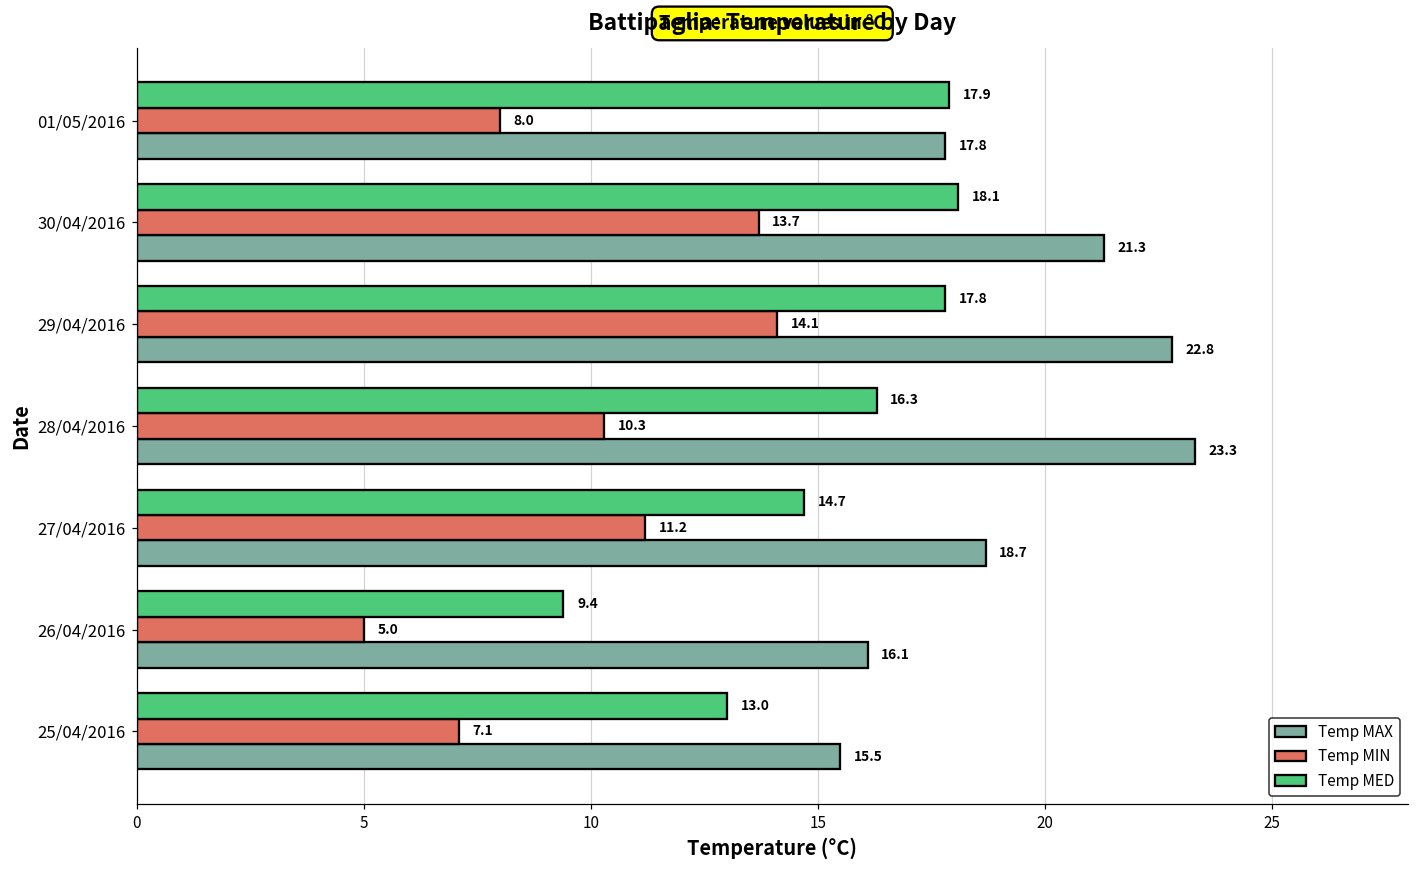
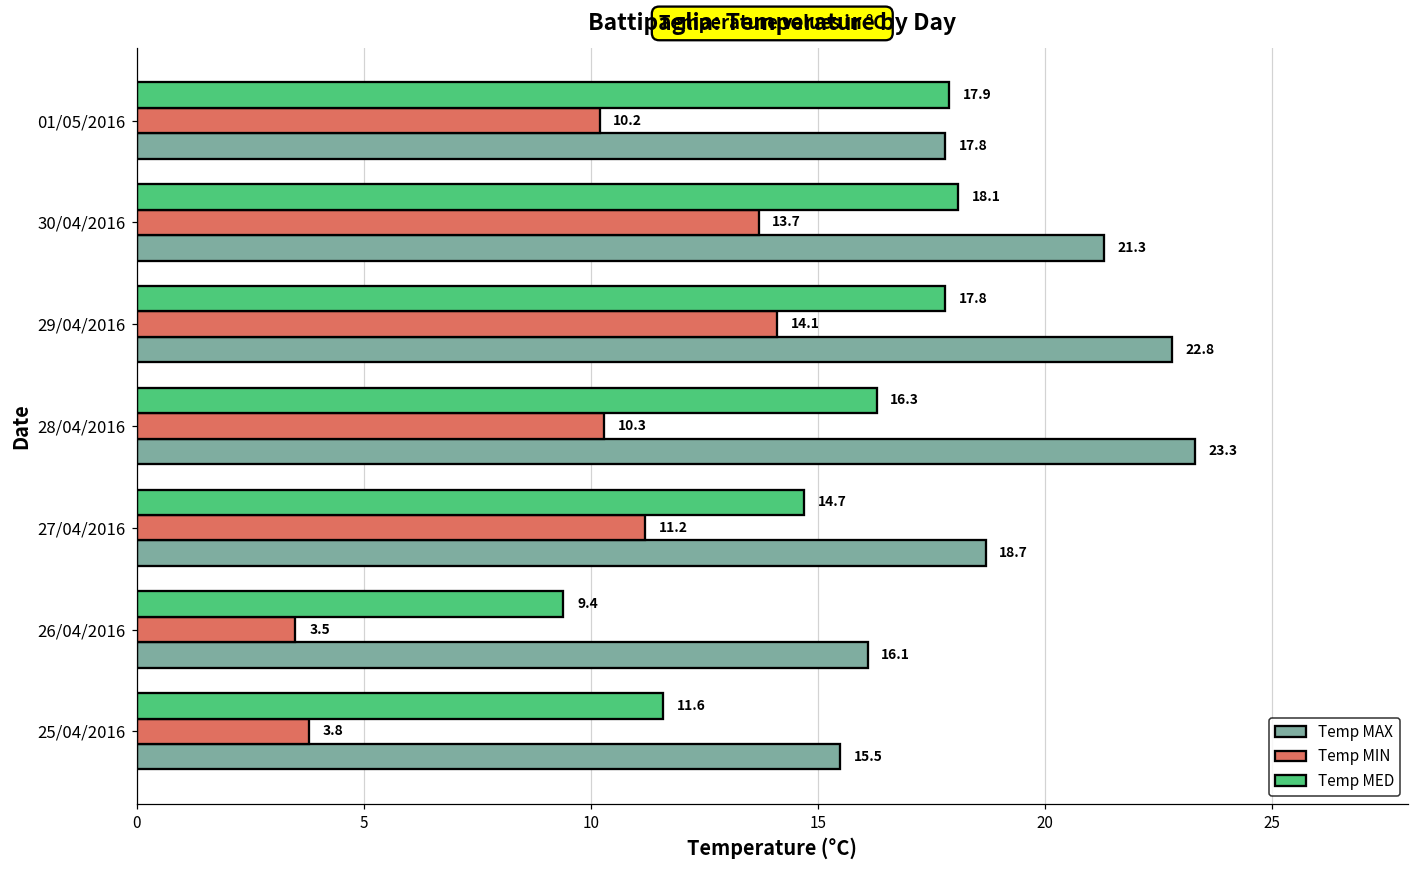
  {
    "Temp MAX": {
      "01/05/2016": 17.8,
      "30/04/2016": 21.3,
      "29/04/2016": 22.8,
      "28/04/2016": 23.3,
      "27/04/2016": 18.7,
      "26/04/2016": 16.1,
      "25/04/2016": 15.5
    },
    "Temp MIN": {
-     "01/05/2016": 8.0,
+     "01/05/2016": 10.2,
      "30/04/2016": 13.7,
      "29/04/2016": 14.1,
      "28/04/2016": 10.3,
      "27/04/2016": 11.2,
-     "26/04/2016": 5.0,
-     "25/04/2016": 7.1
+     "26/04/2016": 3.5,
+     "25/04/2016": 3.8
    },
    "Temp MED": {
      "01/05/2016": 17.9,
      "30/04/2016": 18.1,
      "29/04/2016": 17.8,
      "28/04/2016": 16.3,
      "27/04/2016": 14.7,
      "26/04/2016": 9.4,
-     "25/04/2016": 13.0
+     "25/04/2016": 11.6
    }
  }
